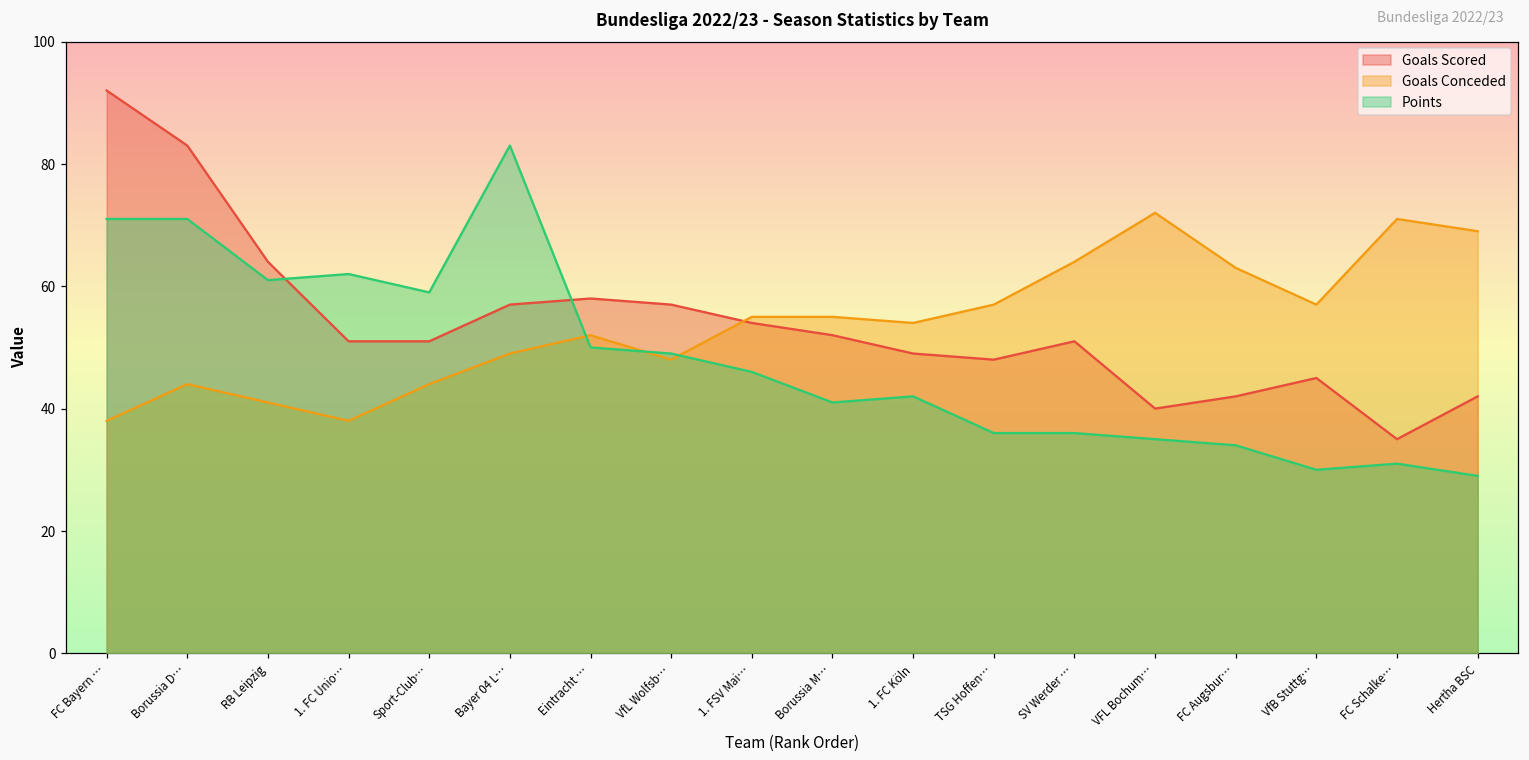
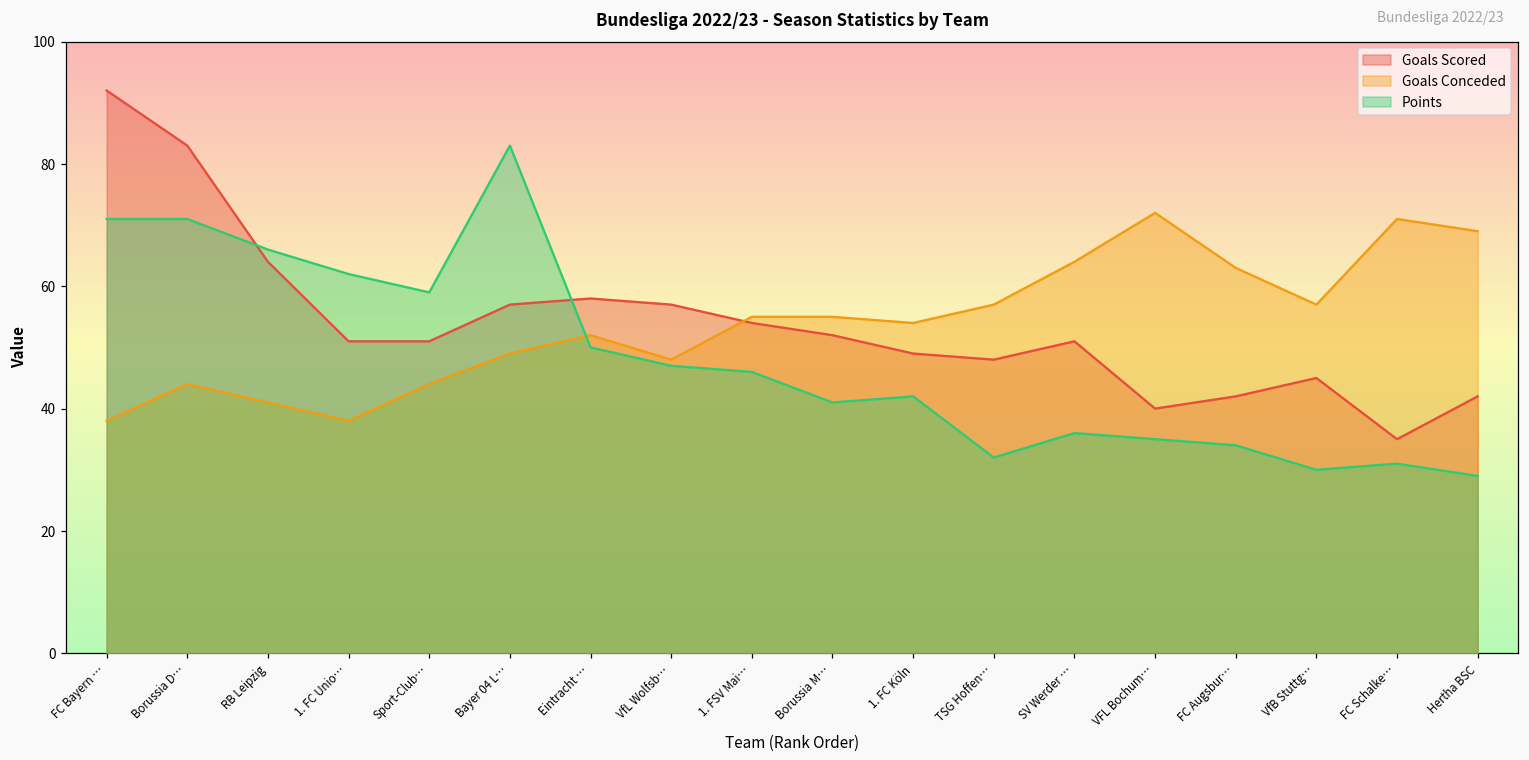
  {
    "Points": {
      "FC Bayern …": 71,
      "Borussia D…": 71,
-     "RB Leipzig": 61,
+     "RB Leipzig": 66,
      "1. FC Unio…": 62,
      "Sport-Club…": 59,
      "Bayer 04 L…": 83,
      "Eintracht …": 50,
-     "VfL Wolfsb…": 49,
+     "VfL Wolfsb…": 47,
      "1. FSV Mai…": 46,
      "Borussia M…": 41,
      "1. FC Köln": 42,
-     "TSG Hoffen…": 36,
+     "TSG Hoffen…": 32,
      "SV Werder …": 36,
      "VFL Bochum…": 35,
      "FC Augsbur…": 34,
      "VfB Stuttg…": 30,
      "FC Schalke…": 31,
      "Hertha BSC": 29
    }
  }
